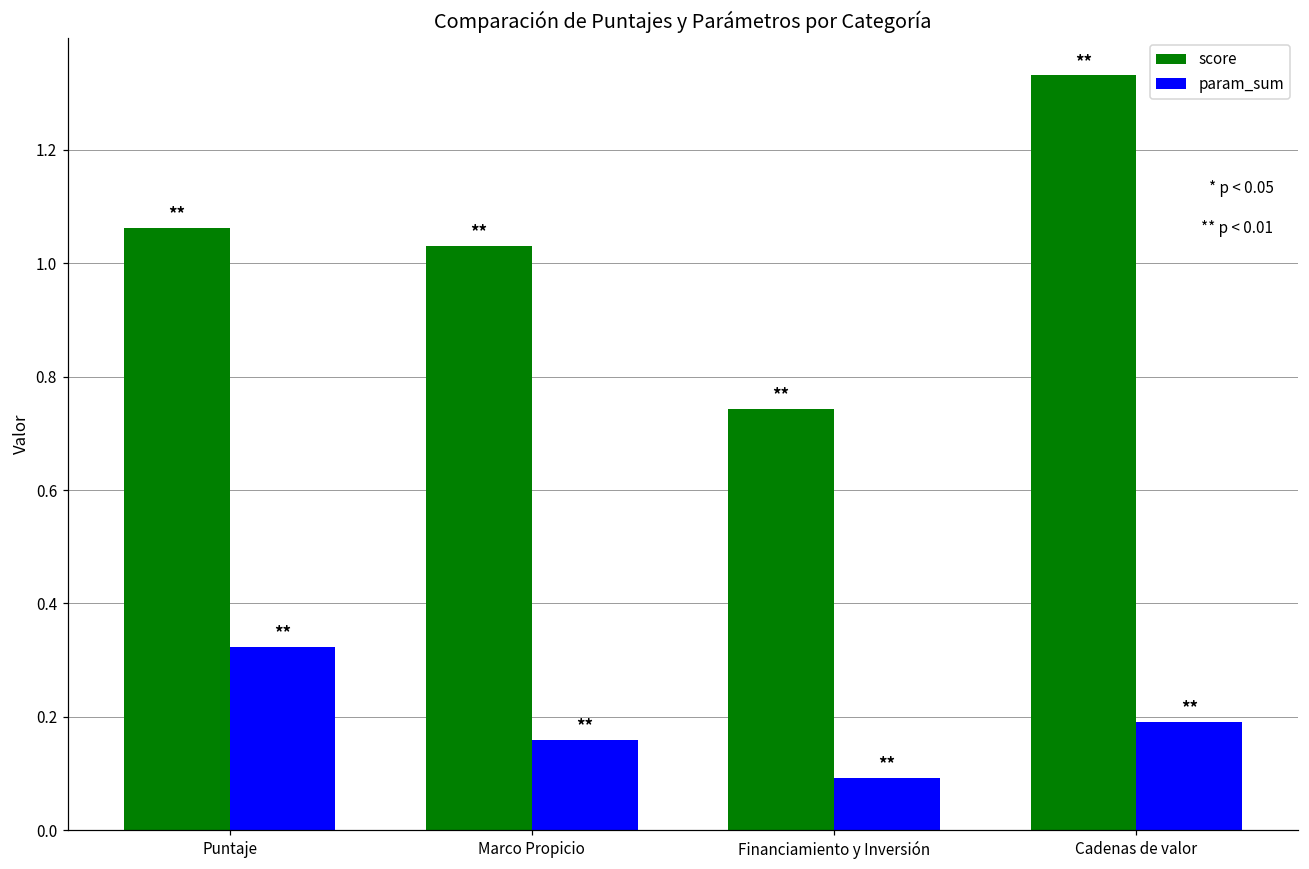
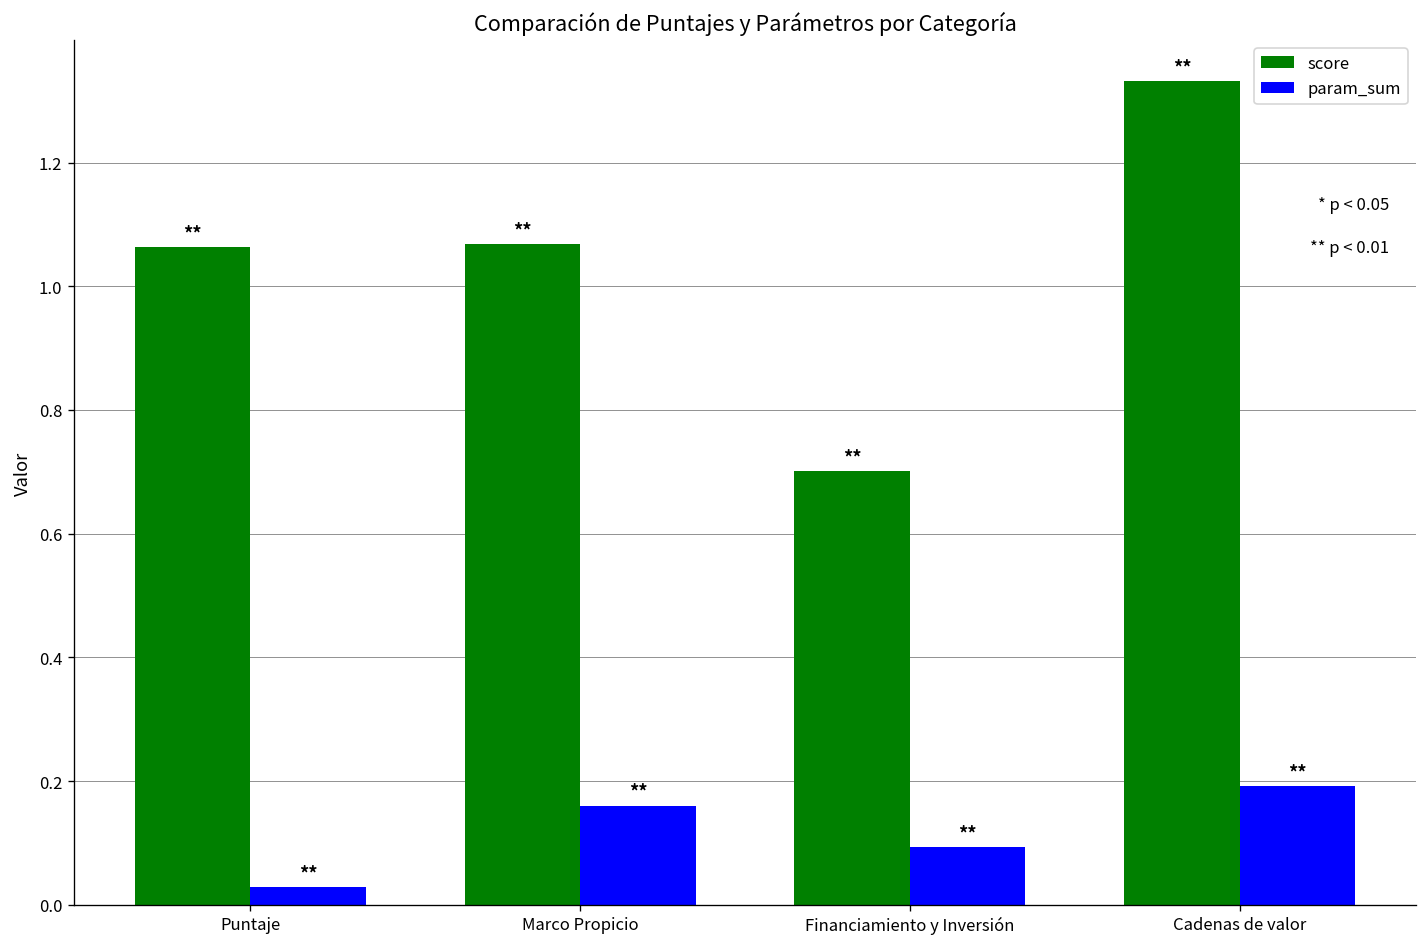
  {
    "score": {
      "Puntaje": 1.06,
-     "Marco Propicio": 1.03,
-     "Financiamiento y Inversión": 0.74,
+     "Marco Propicio": 1.07,
+     "Financiamiento y Inversión": 0.70,
      "Cadenas de valor": 1.33
    },
    "param_sum": {
-     "Puntaje": 0.32,
+     "Puntaje": 0.03,
      "Marco Propicio": 0.16,
      "Financiamiento y Inversión": 0.09,
      "Cadenas de valor": 0.19
    }
  }
